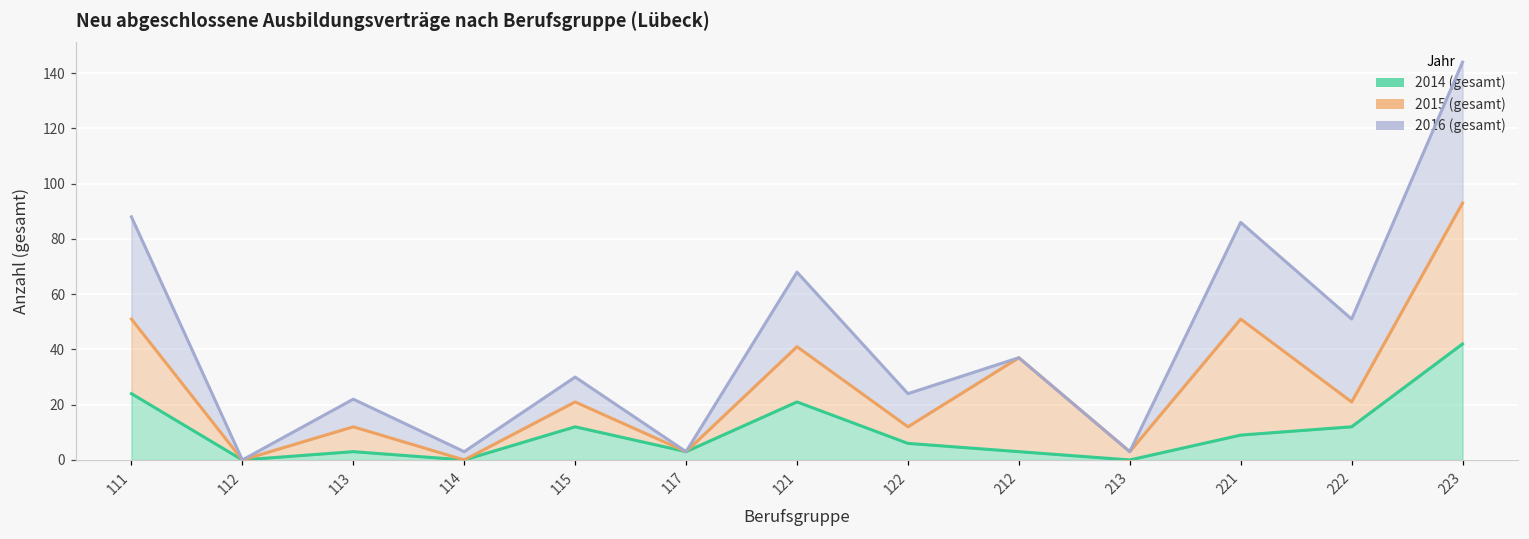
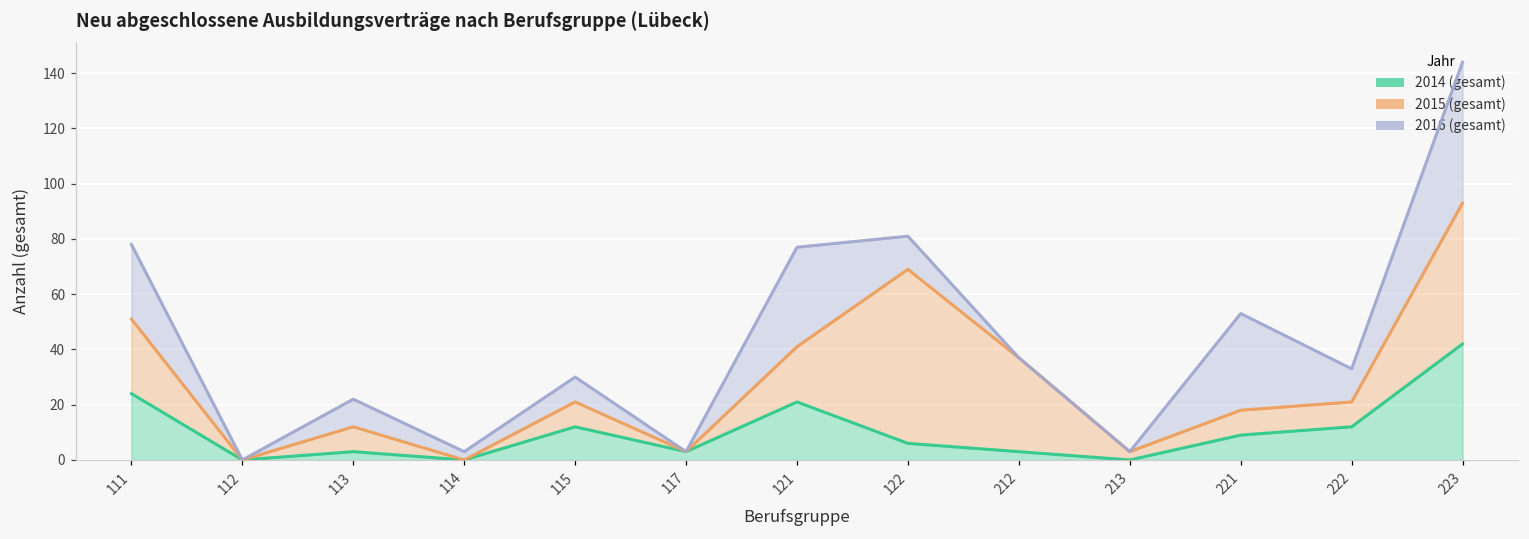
  {
    "2014 (gesamt)": {
      "111": 24,
      "113": 3,
      "115": 12,
      "121": 21,
      "122": 6,
      "212": 3,
      "213": 0,
      "221": 9,
      "222": 12,
      "223": 42
    },
    "2015 (gesamt)": {
      "111": 27,
      "113": 9,
      "115": 9,
      "121": 20,
-     "122": 6,
-     "221": 42,
+     "122": 63,
+     "221": 9,
      "222": 9,
      "223": 51
    },
    "2016 (gesamt)": {
-     "111": 37,
+     "111": 27,
      "113": 10,
      "114": 3,
      "115": 9,
-     "121": 27,
+     "121": 36,
      "122": 12,
      "221": 35,
-     "222": 30,
+     "222": 12,
      "223": 51
    }
  }
